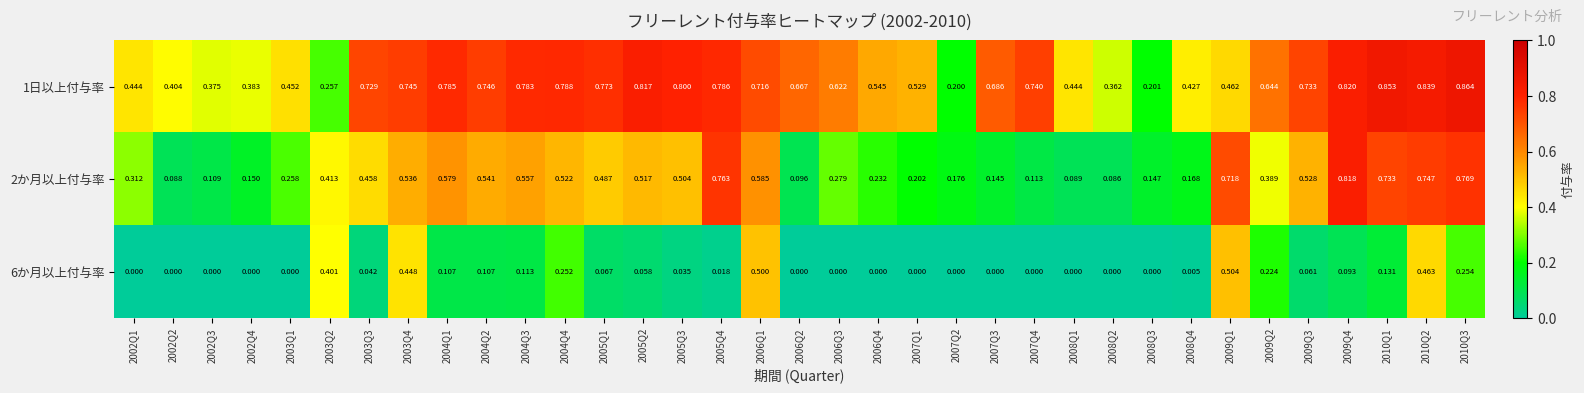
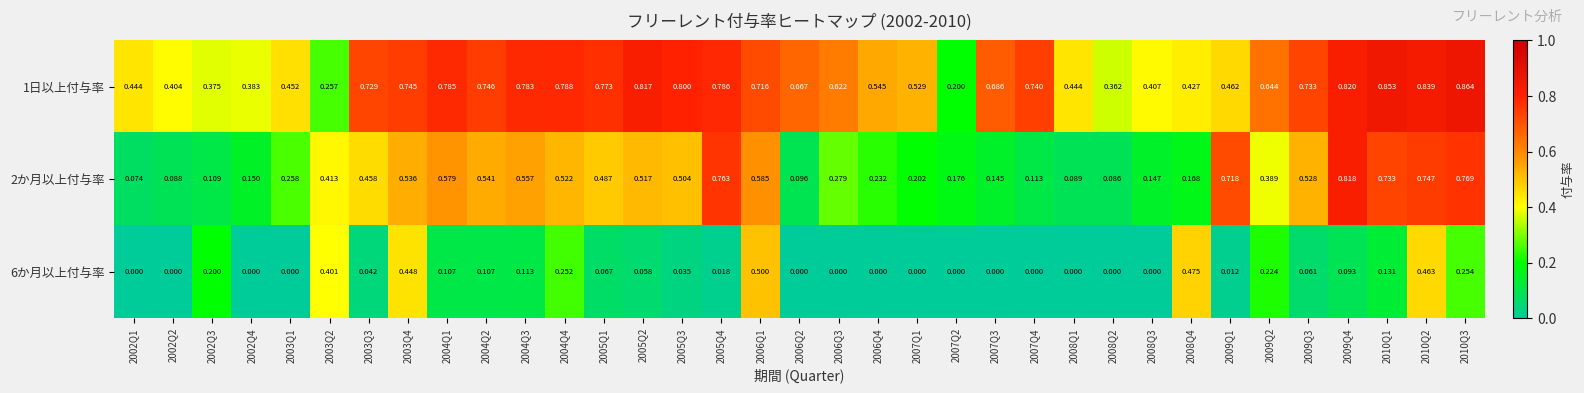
  {
    "1日以上付与率": {
      "2002Q1": 0.444,
      "2002Q2": 0.404,
      "2002Q3": 0.375,
      "2002Q4": 0.383,
      "2003Q1": 0.452,
      "2003Q2": 0.257,
      "2003Q3": 0.729,
      "2003Q4": 0.745,
      "2004Q1": 0.785,
      "2004Q2": 0.746,
      "2004Q3": 0.783,
      "2004Q4": 0.788,
      "2005Q1": 0.773,
      "2005Q2": 0.817,
      "2005Q3": 0.800,
      "2005Q4": 0.786,
      "2006Q1": 0.716,
      "2006Q2": 0.667,
      "2006Q3": 0.622,
      "2006Q4": 0.545,
      "2007Q1": 0.529,
      "2007Q2": 0.200,
      "2007Q3": 0.686,
      "2007Q4": 0.740,
      "2008Q1": 0.444,
      "2008Q2": 0.362,
-     "2008Q3": 0.201,
+     "2008Q3": 0.407,
      "2008Q4": 0.427,
      "2009Q1": 0.462,
      "2009Q2": 0.644,
      "2009Q3": 0.733,
      "2009Q4": 0.820,
      "2010Q1": 0.853,
      "2010Q2": 0.839,
      "2010Q3": 0.864
    },
    "2か月以上付与率": {
-     "2002Q1": 0.312,
+     "2002Q1": 0.074,
      "2002Q2": 0.088,
      "2002Q3": 0.109,
      "2002Q4": 0.150,
      "2003Q1": 0.258,
      "2003Q2": 0.413,
      "2003Q3": 0.458,
      "2003Q4": 0.536,
      "2004Q1": 0.579,
      "2004Q2": 0.541,
      "2004Q3": 0.557,
      "2004Q4": 0.522,
      "2005Q1": 0.487,
      "2005Q2": 0.517,
      "2005Q3": 0.504,
      "2005Q4": 0.763,
      "2006Q1": 0.585,
      "2006Q2": 0.096,
      "2006Q3": 0.279,
      "2006Q4": 0.232,
      "2007Q1": 0.202,
      "2007Q2": 0.176,
      "2007Q3": 0.145,
      "2007Q4": 0.113,
      "2008Q1": 0.089,
      "2008Q2": 0.086,
      "2008Q3": 0.147,
      "2008Q4": 0.168,
      "2009Q1": 0.718,
      "2009Q2": 0.389,
      "2009Q3": 0.528,
      "2009Q4": 0.818,
      "2010Q1": 0.733,
      "2010Q2": 0.747,
      "2010Q3": 0.769
    },
    "6か月以上付与率": {
      "2002Q1": 0.000,
      "2002Q2": 0.000,
-     "2002Q3": 0.000,
+     "2002Q3": 0.200,
      "2002Q4": 0.000,
      "2003Q1": 0.000,
      "2003Q2": 0.401,
      "2003Q3": 0.042,
      "2003Q4": 0.448,
      "2004Q1": 0.107,
      "2004Q2": 0.107,
      "2004Q3": 0.113,
      "2004Q4": 0.252,
      "2005Q1": 0.067,
      "2005Q2": 0.058,
      "2005Q3": 0.035,
      "2005Q4": 0.018,
      "2006Q1": 0.500,
      "2006Q2": 0.000,
      "2006Q3": 0.000,
      "2006Q4": 0.000,
      "2007Q1": 0.000,
      "2007Q2": 0.000,
      "2007Q3": 0.000,
      "2007Q4": 0.000,
      "2008Q1": 0.000,
      "2008Q2": 0.000,
      "2008Q3": 0.000,
-     "2008Q4": 0.005,
-     "2009Q1": 0.504,
+     "2008Q4": 0.475,
+     "2009Q1": 0.012,
      "2009Q2": 0.224,
      "2009Q3": 0.061,
      "2009Q4": 0.093,
      "2010Q1": 0.131,
      "2010Q2": 0.463,
      "2010Q3": 0.254
    }
  }
